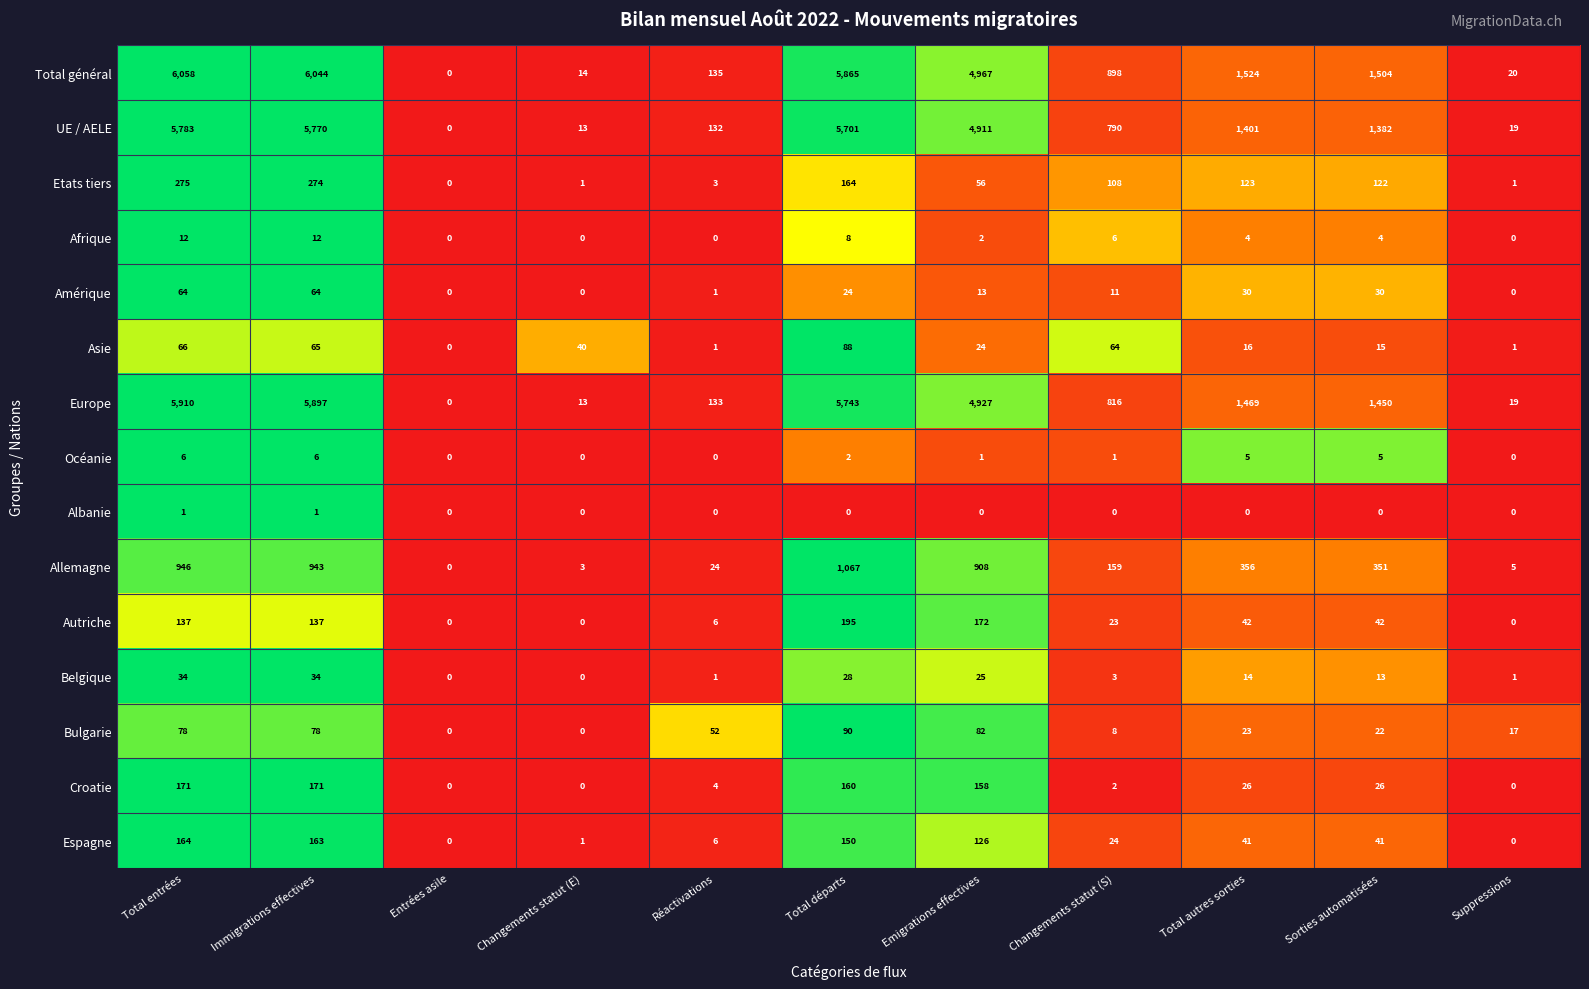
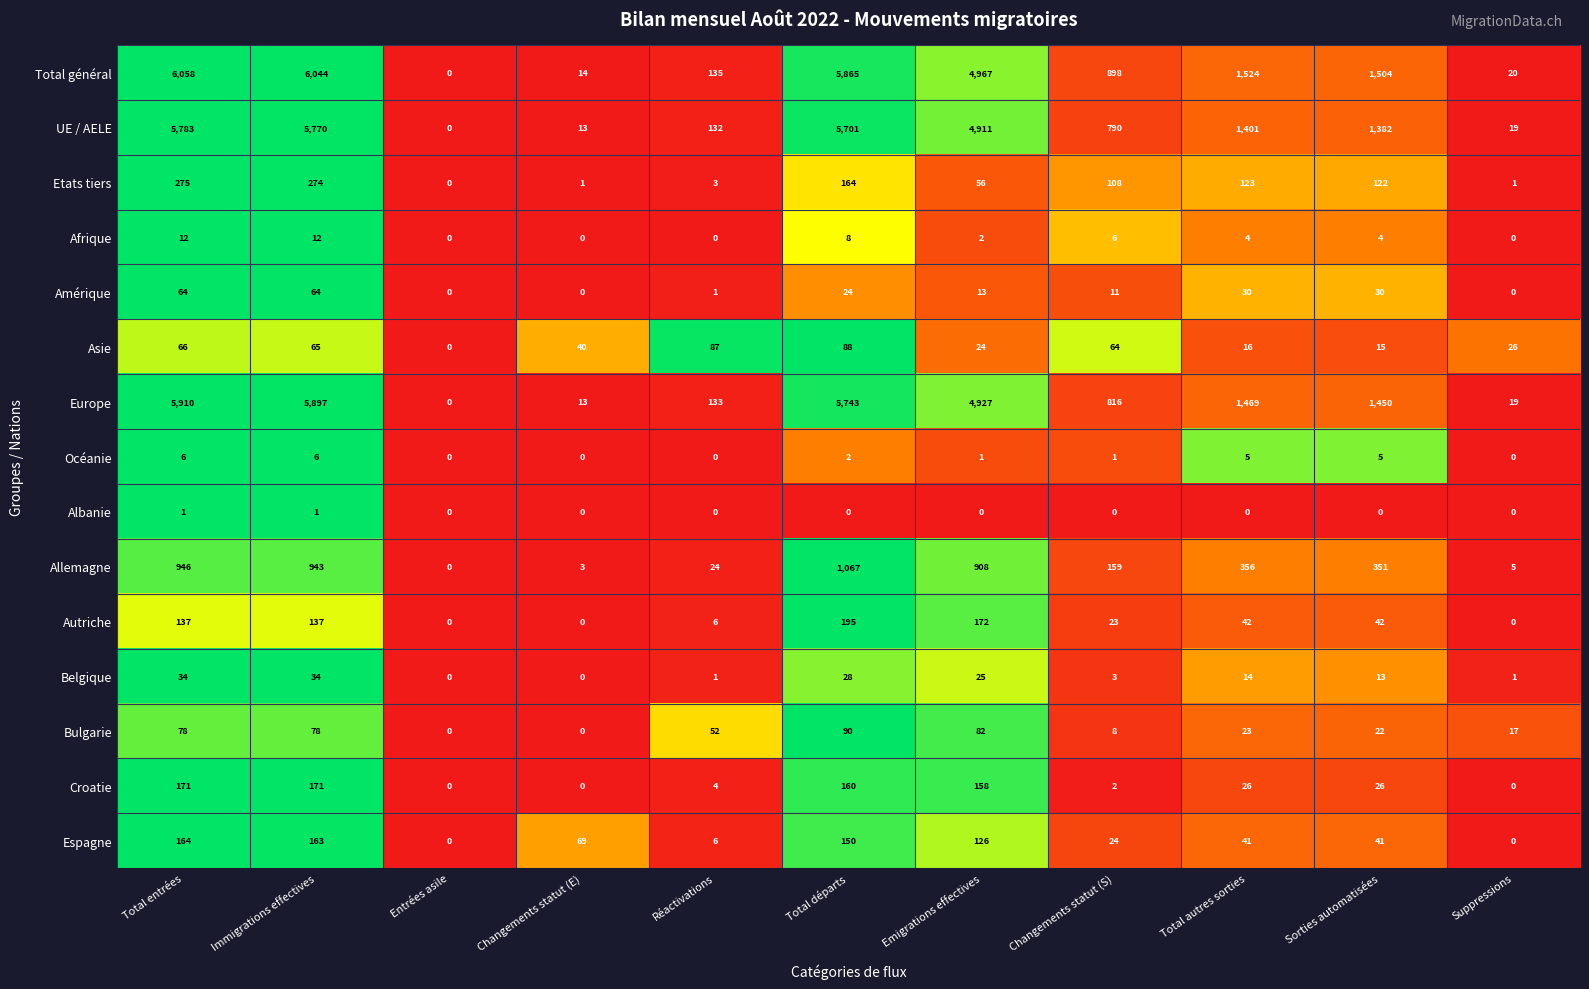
  {
    "Total général": {
      "Total entrées": "6,058",
      "Immigrations effectives": "6,044",
      "Entrées asile": "0",
      "Changements statut (E)": "14",
      "Réactivations": "135",
      "Total départs": "5,865",
      "Emigrations effectives": "4,967",
      "Changements statut (S)": "898",
      "Total autres sorties": "1,524",
      "Sorties automatisées": "1,504",
      "Suppressions": "20"
    },
    "UE / AELE": {
      "Total entrées": "5,783",
      "Immigrations effectives": "5,770",
      "Entrées asile": "0",
      "Changements statut (E)": "13",
      "Réactivations": "132",
      "Total départs": "5,701",
      "Emigrations effectives": "4,911",
      "Changements statut (S)": "790",
      "Total autres sorties": "1,401",
      "Sorties automatisées": "1,382",
      "Suppressions": "19"
    },
    "Etats tiers": {
      "Total entrées": "275",
      "Immigrations effectives": "274",
      "Entrées asile": "0",
      "Changements statut (E)": "1",
      "Réactivations": "3",
      "Total départs": "164",
      "Emigrations effectives": "56",
      "Changements statut (S)": "108",
      "Total autres sorties": "123",
      "Sorties automatisées": "122",
      "Suppressions": "1"
    },
    "Afrique": {
      "Total entrées": "12",
      "Immigrations effectives": "12",
      "Entrées asile": "0",
      "Changements statut (E)": "0",
      "Réactivations": "0",
      "Total départs": "8",
      "Emigrations effectives": "2",
      "Changements statut (S)": "6",
      "Total autres sorties": "4",
      "Sorties automatisées": "4",
      "Suppressions": "0"
    },
    "Amérique": {
      "Total entrées": "64",
      "Immigrations effectives": "64",
      "Entrées asile": "0",
      "Changements statut (E)": "0",
      "Réactivations": "1",
      "Total départs": "24",
      "Emigrations effectives": "13",
      "Changements statut (S)": "11",
      "Total autres sorties": "30",
      "Sorties automatisées": "30",
      "Suppressions": "0"
    },
    "Asie": {
      "Total entrées": "66",
      "Immigrations effectives": "65",
      "Entrées asile": "0",
      "Changements statut (E)": "40",
-     "Réactivations": "1",
+     "Réactivations": "87",
      "Total départs": "88",
      "Emigrations effectives": "24",
      "Changements statut (S)": "64",
      "Total autres sorties": "16",
      "Sorties automatisées": "15",
-     "Suppressions": "1"
+     "Suppressions": "26"
    },
    "Europe": {
      "Total entrées": "5,910",
      "Immigrations effectives": "5,897",
      "Entrées asile": "0",
      "Changements statut (E)": "13",
      "Réactivations": "133",
      "Total départs": "5,743",
      "Emigrations effectives": "4,927",
      "Changements statut (S)": "816",
      "Total autres sorties": "1,469",
      "Sorties automatisées": "1,450",
      "Suppressions": "19"
    },
    "Océanie": {
      "Total entrées": "6",
      "Immigrations effectives": "6",
      "Entrées asile": "0",
      "Changements statut (E)": "0",
      "Réactivations": "0",
      "Total départs": "2",
      "Emigrations effectives": "1",
      "Changements statut (S)": "1",
      "Total autres sorties": "5",
      "Sorties automatisées": "5",
      "Suppressions": "0"
    },
    "Albanie": {
      "Total entrées": "1",
      "Immigrations effectives": "1",
      "Entrées asile": "0",
      "Changements statut (E)": "0",
      "Réactivations": "0",
      "Total départs": "0",
      "Emigrations effectives": "0",
      "Changements statut (S)": "0",
      "Total autres sorties": "0",
      "Sorties automatisées": "0",
      "Suppressions": "0"
    },
    "Allemagne": {
      "Total entrées": "946",
      "Immigrations effectives": "943",
      "Entrées asile": "0",
      "Changements statut (E)": "3",
      "Réactivations": "24",
      "Total départs": "1,067",
      "Emigrations effectives": "908",
      "Changements statut (S)": "159",
      "Total autres sorties": "356",
      "Sorties automatisées": "351",
      "Suppressions": "5"
    },
    "Autriche": {
      "Total entrées": "137",
      "Immigrations effectives": "137",
      "Entrées asile": "0",
      "Changements statut (E)": "0",
      "Réactivations": "6",
      "Total départs": "195",
      "Emigrations effectives": "172",
      "Changements statut (S)": "23",
      "Total autres sorties": "42",
      "Sorties automatisées": "42",
      "Suppressions": "0"
    },
    "Belgique": {
      "Total entrées": "34",
      "Immigrations effectives": "34",
      "Entrées asile": "0",
      "Changements statut (E)": "0",
      "Réactivations": "1",
      "Total départs": "28",
      "Emigrations effectives": "25",
      "Changements statut (S)": "3",
      "Total autres sorties": "14",
      "Sorties automatisées": "13",
      "Suppressions": "1"
    },
    "Bulgarie": {
      "Total entrées": "78",
      "Immigrations effectives": "78",
      "Entrées asile": "0",
      "Changements statut (E)": "0",
      "Réactivations": "52",
      "Total départs": "90",
      "Emigrations effectives": "82",
      "Changements statut (S)": "8",
      "Total autres sorties": "23",
      "Sorties automatisées": "22",
      "Suppressions": "17"
    },
    "Croatie": {
      "Total entrées": "171",
      "Immigrations effectives": "171",
      "Entrées asile": "0",
      "Changements statut (E)": "0",
      "Réactivations": "4",
      "Total départs": "160",
      "Emigrations effectives": "158",
      "Changements statut (S)": "2",
      "Total autres sorties": "26",
      "Sorties automatisées": "26",
      "Suppressions": "0"
    },
    "Espagne": {
      "Total entrées": "164",
      "Immigrations effectives": "163",
      "Entrées asile": "0",
-     "Changements statut (E)": "1",
+     "Changements statut (E)": "69",
      "Réactivations": "6",
      "Total départs": "150",
      "Emigrations effectives": "126",
      "Changements statut (S)": "24",
      "Total autres sorties": "41",
      "Sorties automatisées": "41",
      "Suppressions": "0"
    }
  }
